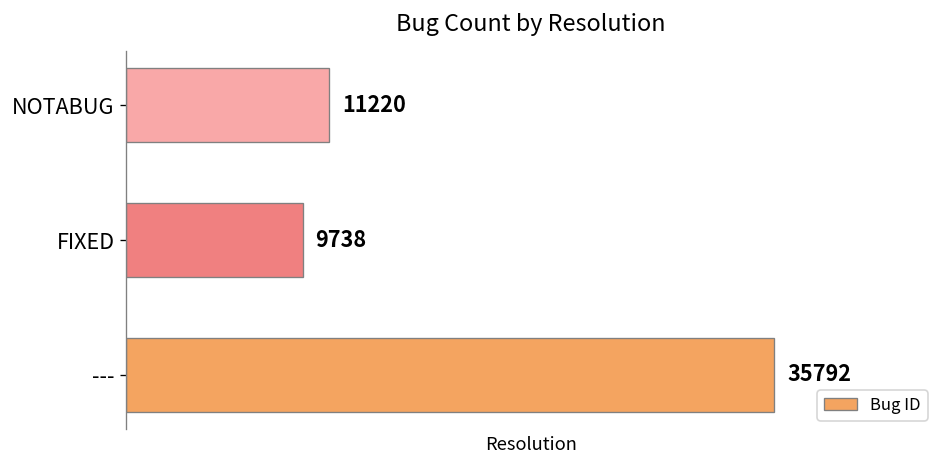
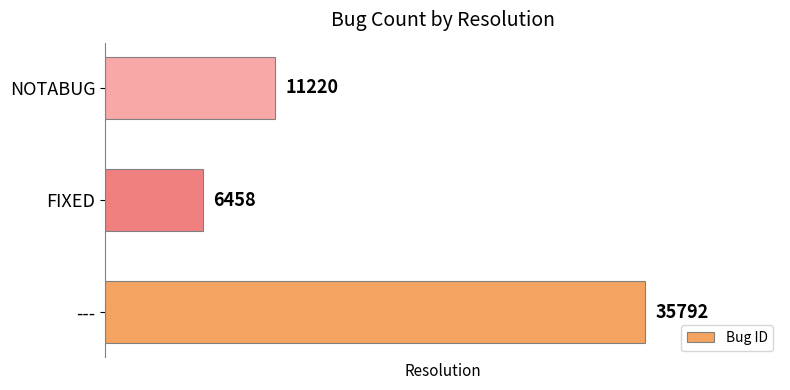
  {
    "NOTABUG": 11220,
-   "FIXED": 9738,
+   "FIXED": 6458,
    "---": 35792
  }
